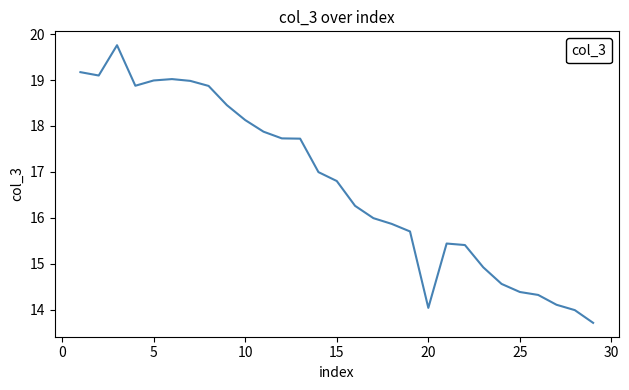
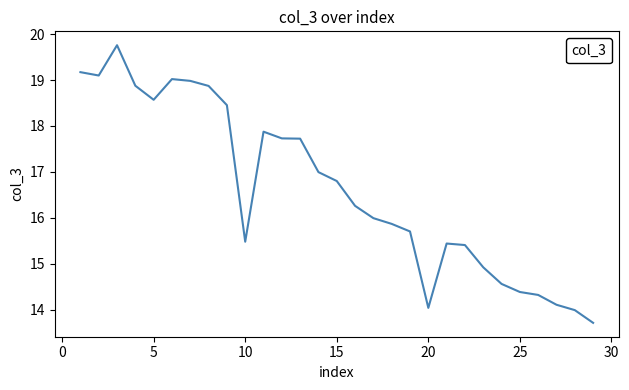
  {
-   "5": 19.0,
-   "10": 18.1,
+   "5": 18.6,
+   "10": 15.5,
    "15": 16.8,
    "20": 14.0,
    "25": 14.4
  }
